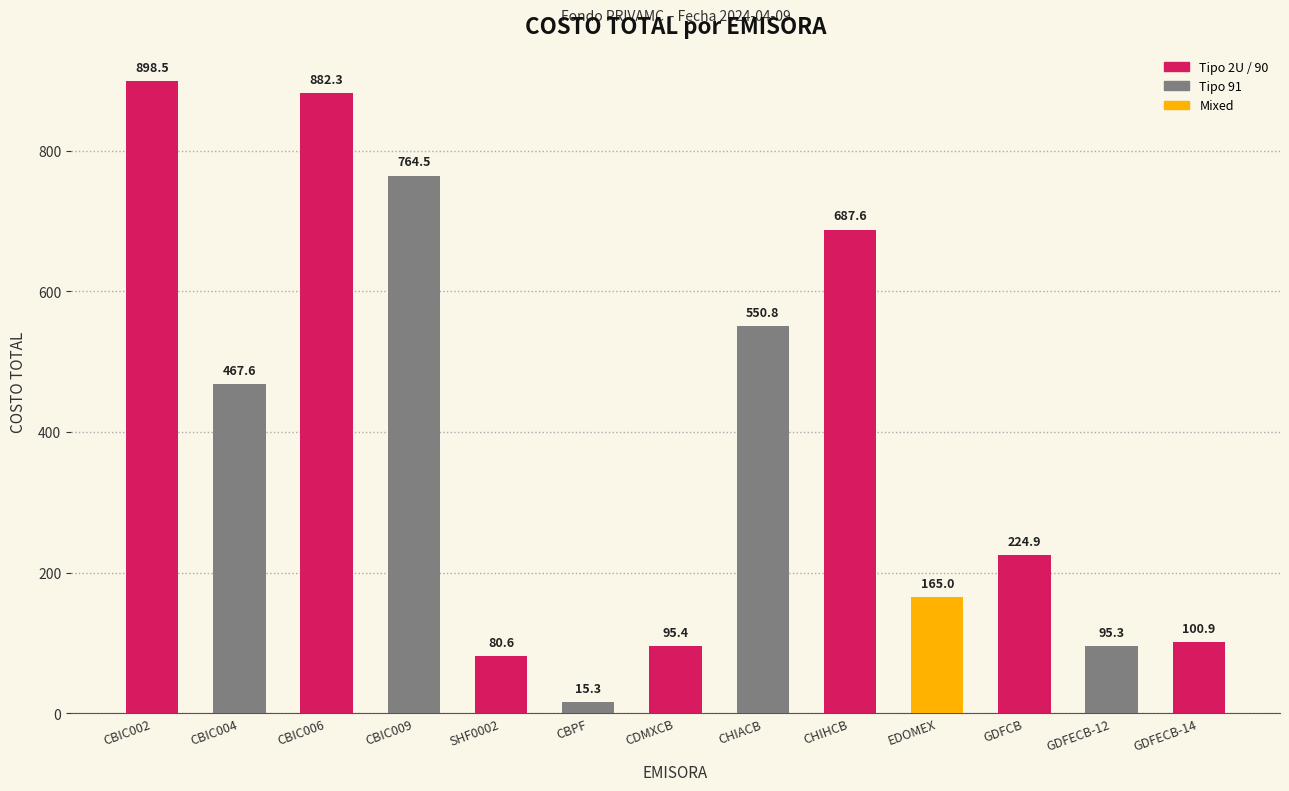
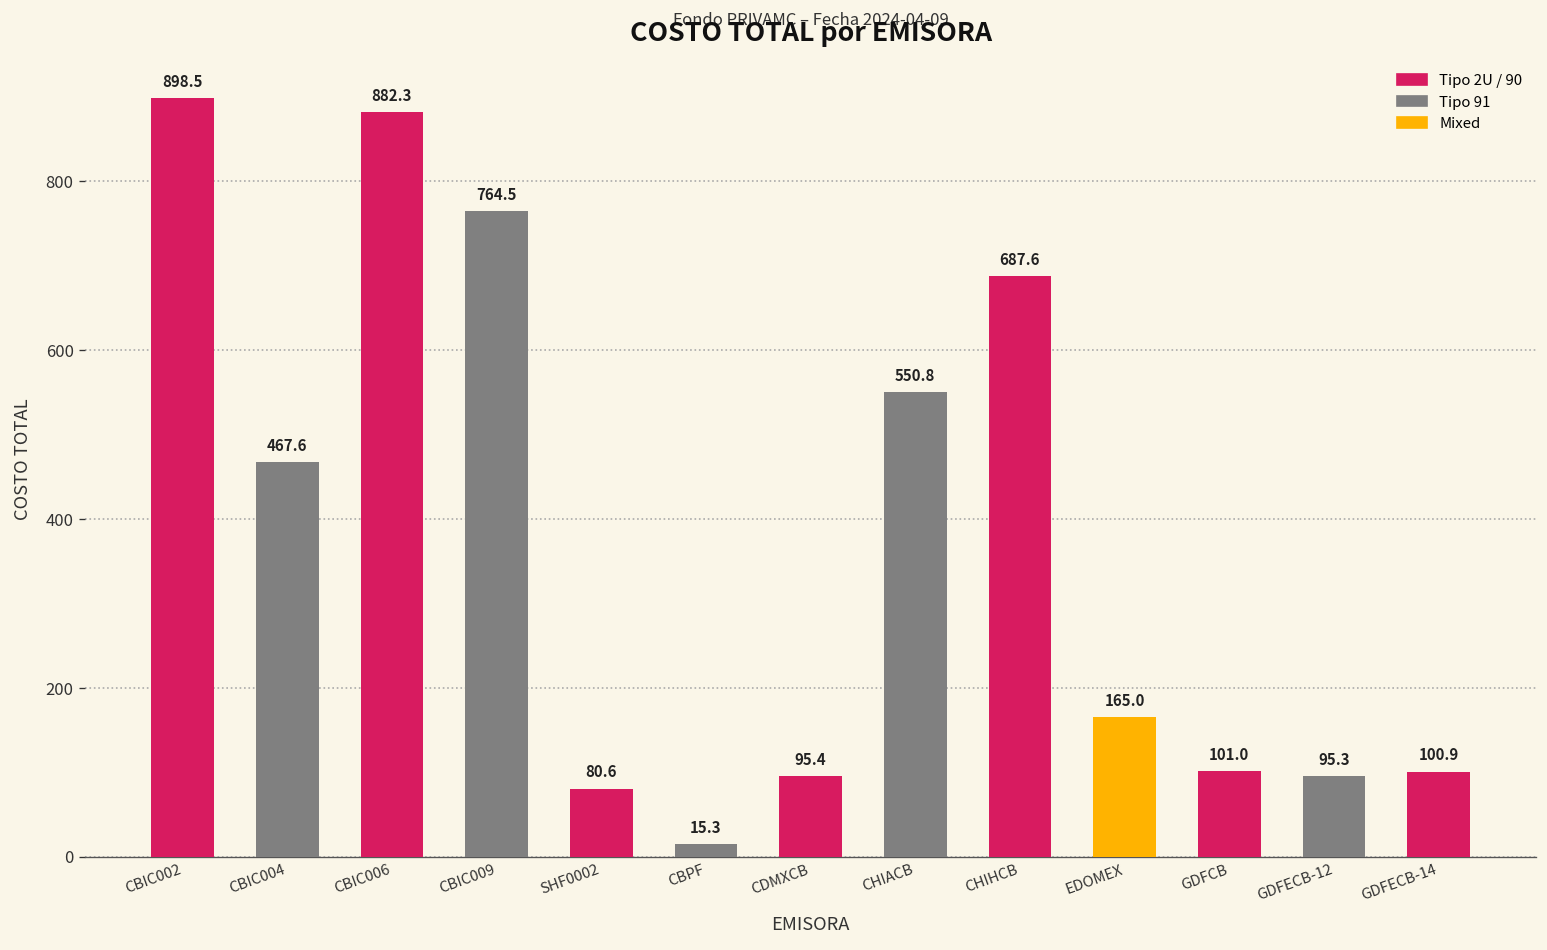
  {
    "CBIC002": 898.5,
    "CBIC004": 467.6,
    "CBIC006": 882.3,
    "CBIC009": 764.5,
    "SHF0002": 80.6,
    "CBPF": 15.3,
    "CDMXCB": 95.4,
    "CHIACB": 550.8,
    "CHIHCB": 687.6,
    "EDOMEX": 165.0,
-   "GDFCB": 224.9,
+   "GDFCB": 101.0,
    "GDFECB-12": 95.3,
    "GDFECB-14": 100.9
  }
